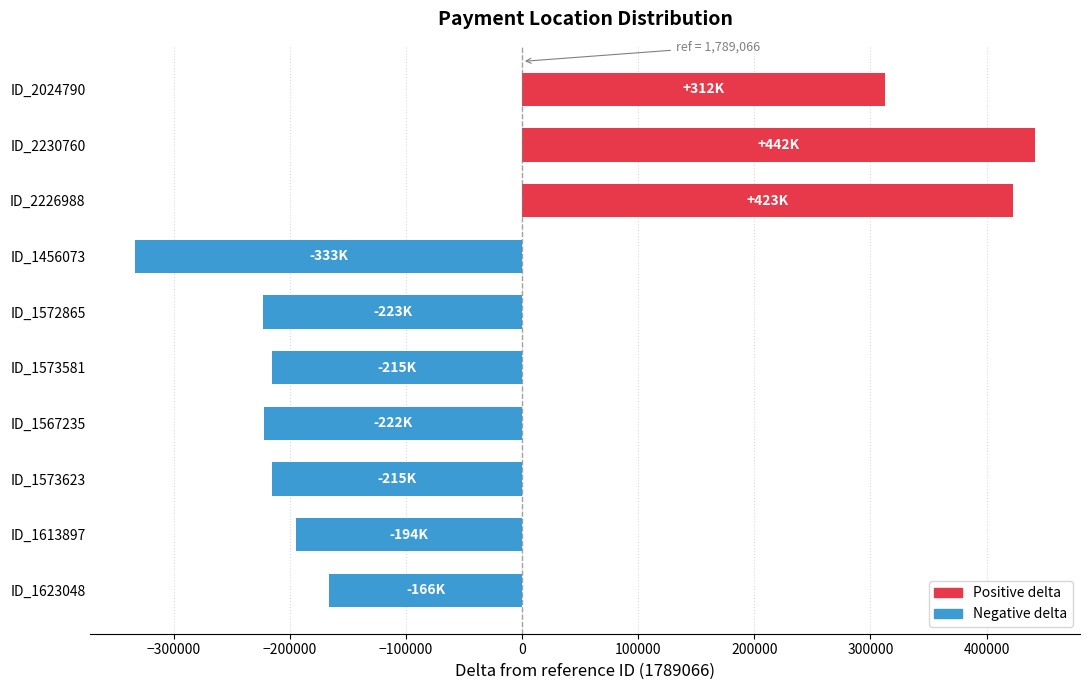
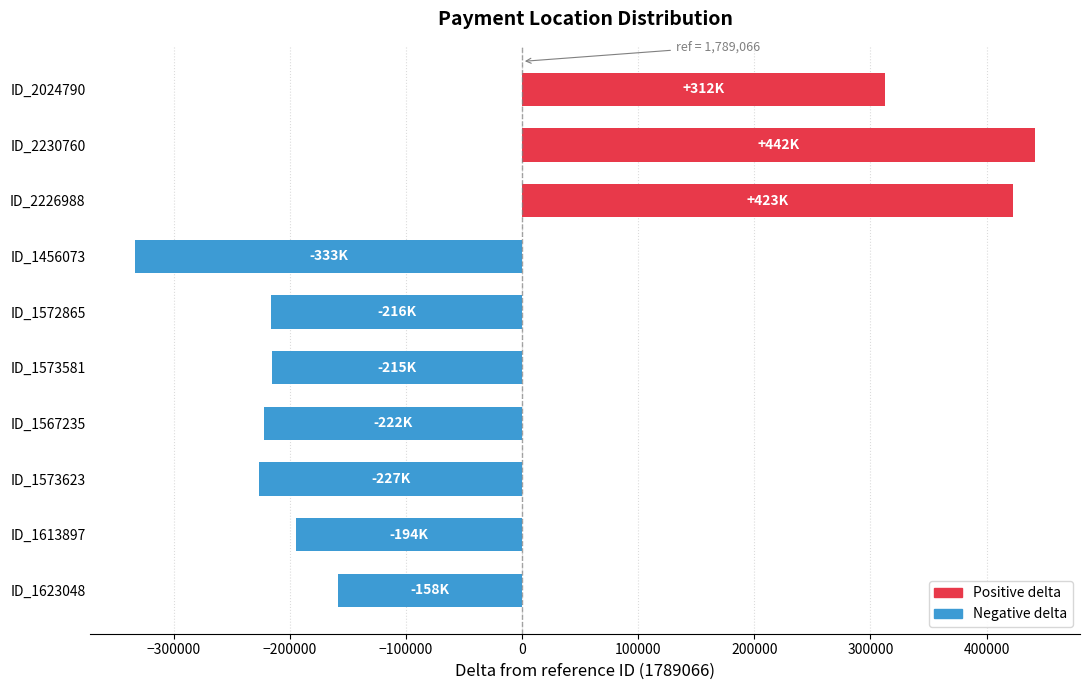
  {
    "ID_2024790": "+312K",
    "ID_2230760": "+442K",
    "ID_2226988": "+423K",
    "ID_1456073": "-333K",
-   "ID_1572865": "-223K",
+   "ID_1572865": "-216K",
    "ID_1573581": "-215K",
    "ID_1567235": "-222K",
-   "ID_1573623": "-215K",
+   "ID_1573623": "-227K",
    "ID_1613897": "-194K",
-   "ID_1623048": "-166K"
+   "ID_1623048": "-158K"
  }
